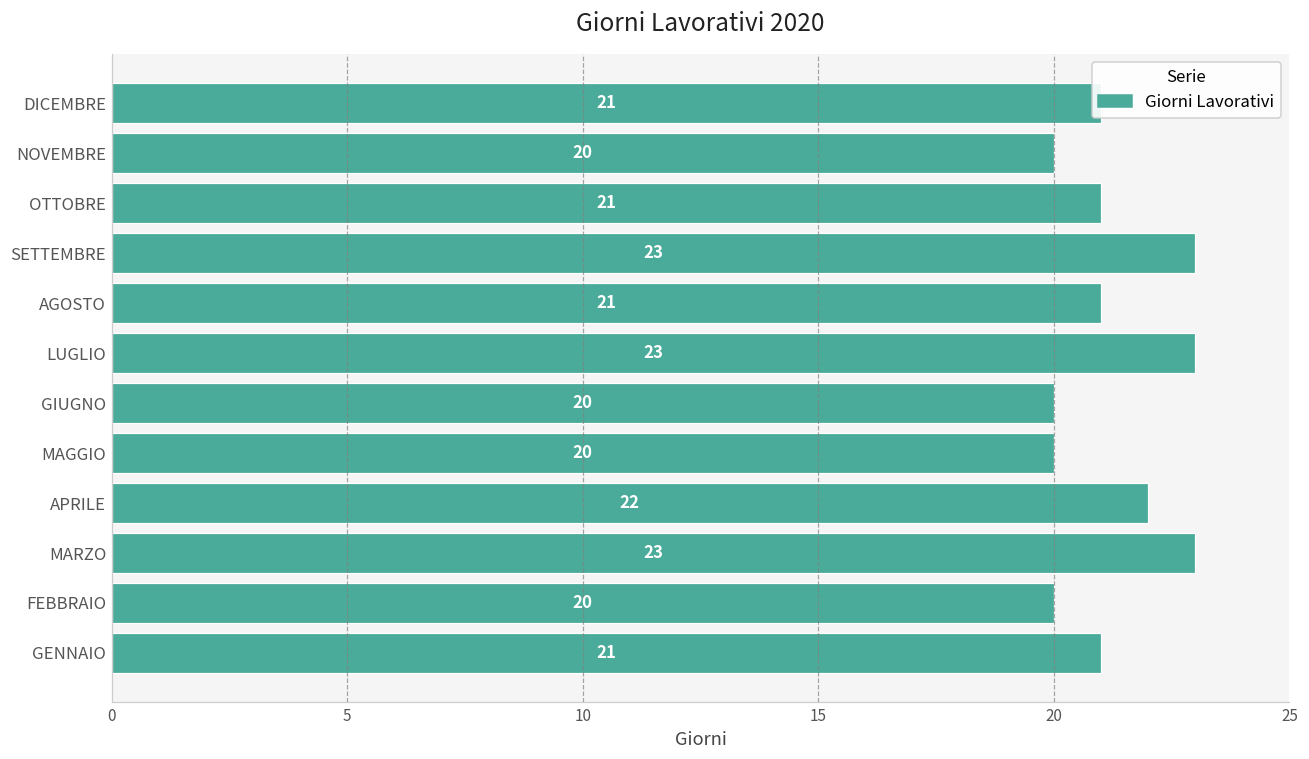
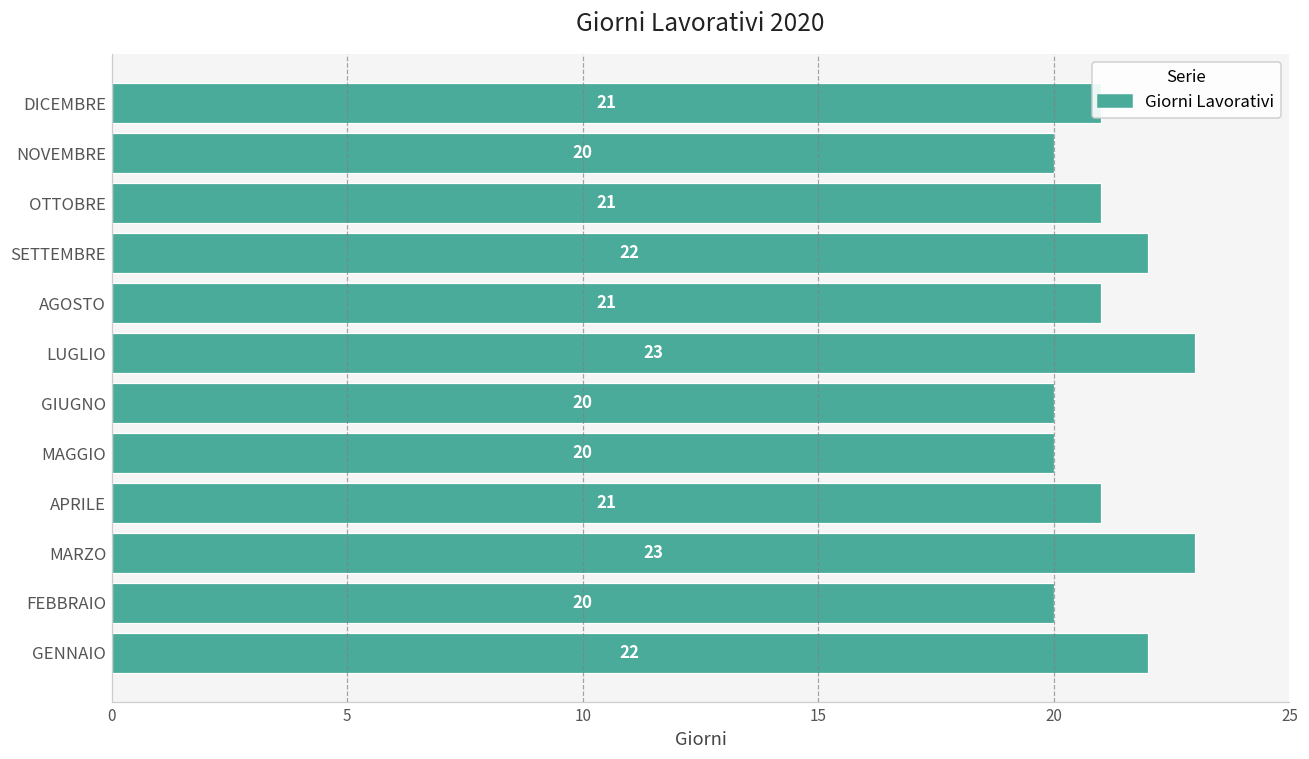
  {
    "NOVEMBRE": 20,
    "OTTOBRE": 21,
-   "SETTEMBRE": 23,
+   "SETTEMBRE": 22,
    "AGOSTO": 21,
    "LUGLIO": 23,
    "GIUGNO": 20,
    "MAGGIO": 20,
-   "APRILE": 22,
+   "APRILE": 21,
    "MARZO": 23,
    "FEBBRAIO": 20,
-   "GENNAIO": 21
+   "GENNAIO": 22
  }
